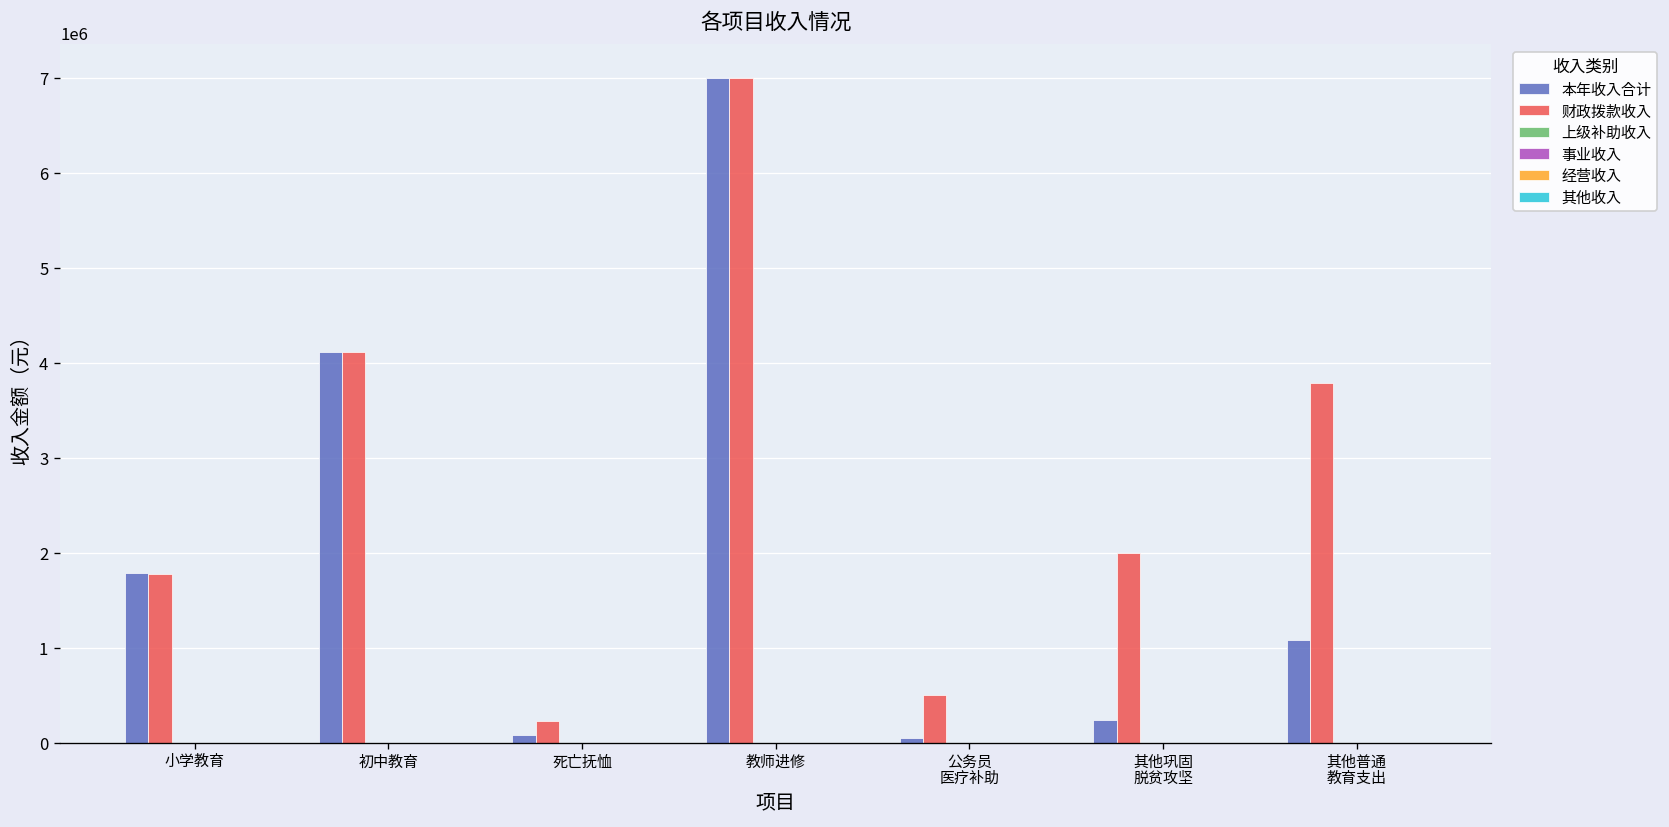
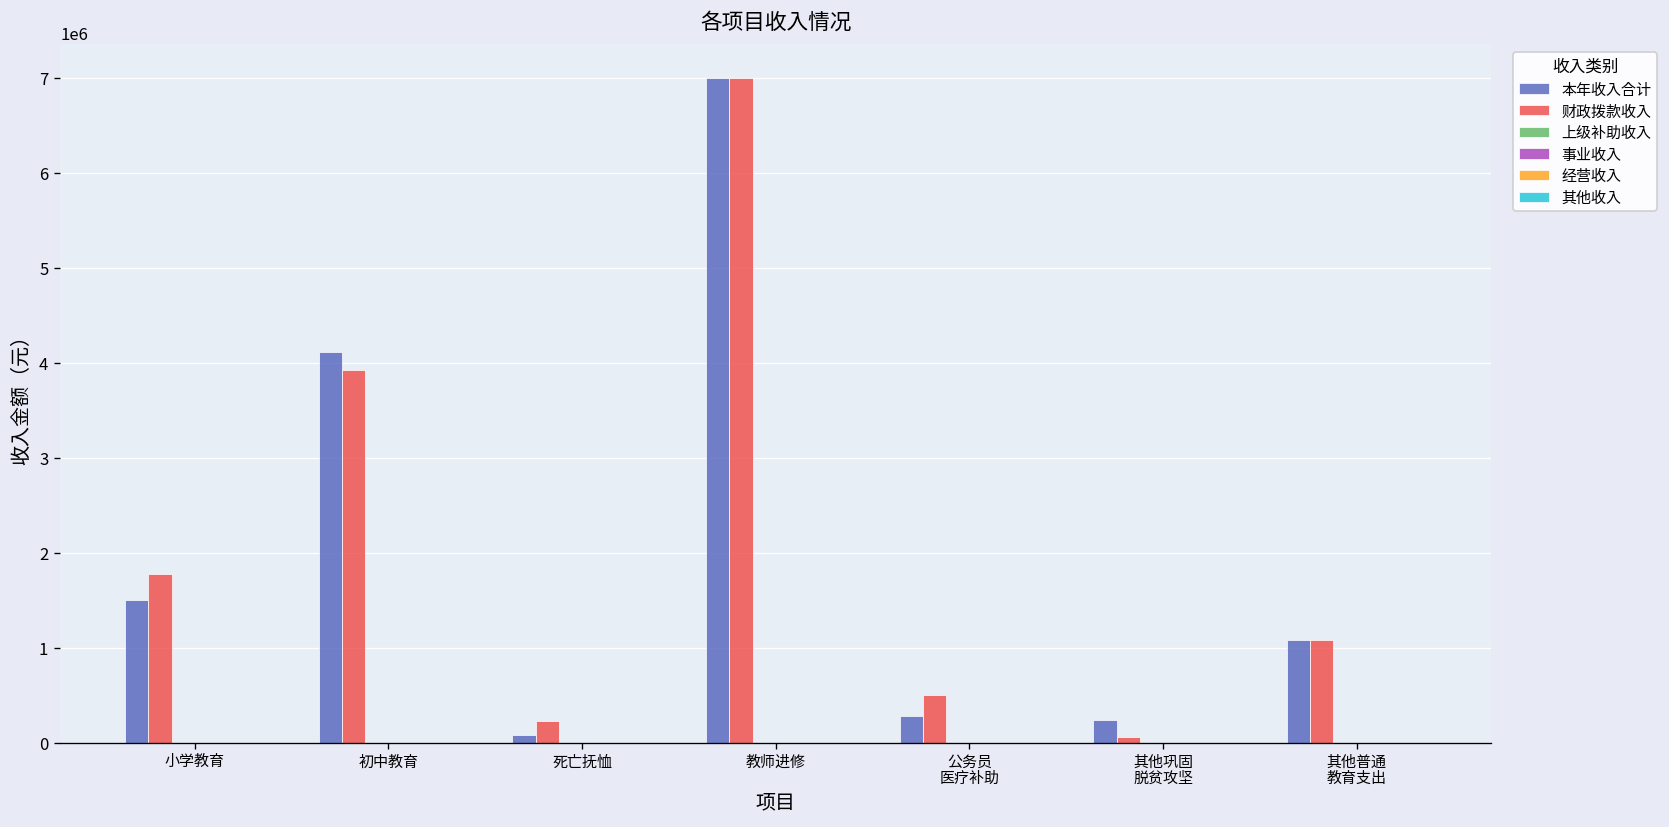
  {
    "本年收入合计": {
-     "小学教育": 1800000,
+     "小学教育": 1500000,
      "初中教育": 4100000,
      "死亡抚恤": 100000,
      "教师进修": 7000000,
-     "公务员 医疗补助": 100000,
+     "公务员 医疗补助": 300000,
      "其他巩固 脱贫攻坚": 200000,
      "其他普通 教育支出": 1100000
    },
    "财政拨款收入": {
      "小学教育": 1800000,
-     "初中教育": 4100000,
+     "初中教育": 3900000,
      "死亡抚恤": 200000,
      "教师进修": 7000000,
      "公务员 医疗补助": 500000,
-     "其他巩固 脱贫攻坚": 2000000,
-     "其他普通 教育支出": 3800000
+     "其他巩固 脱贫攻坚": 100000,
+     "其他普通 教育支出": 1100000
    },
    "上级补助收入": {
      "小学教育": 0,
      "初中教育": 0,
      "死亡抚恤": 0,
      "教师进修": 0,
      "公务员 医疗补助": 0,
      "其他巩固 脱贫攻坚": 0,
      "其他普通 教育支出": 0
    },
    "事业收入": {
      "小学教育": 0,
      "初中教育": 0,
      "死亡抚恤": 0,
      "教师进修": 0,
      "公务员 医疗补助": 0,
      "其他巩固 脱贫攻坚": 0,
      "其他普通 教育支出": 0
    },
    "经营收入": {
      "小学教育": 0,
      "初中教育": 0,
      "死亡抚恤": 0,
      "教师进修": 0,
      "公务员 医疗补助": 0,
      "其他巩固 脱贫攻坚": 0,
      "其他普通 教育支出": 0
    },
    "其他收入": {
      "小学教育": 0,
      "初中教育": 0,
      "死亡抚恤": 0,
      "教师进修": 0,
      "公务员 医疗补助": 0,
      "其他巩固 脱贫攻坚": 0,
      "其他普通 教育支出": 0
    }
  }
